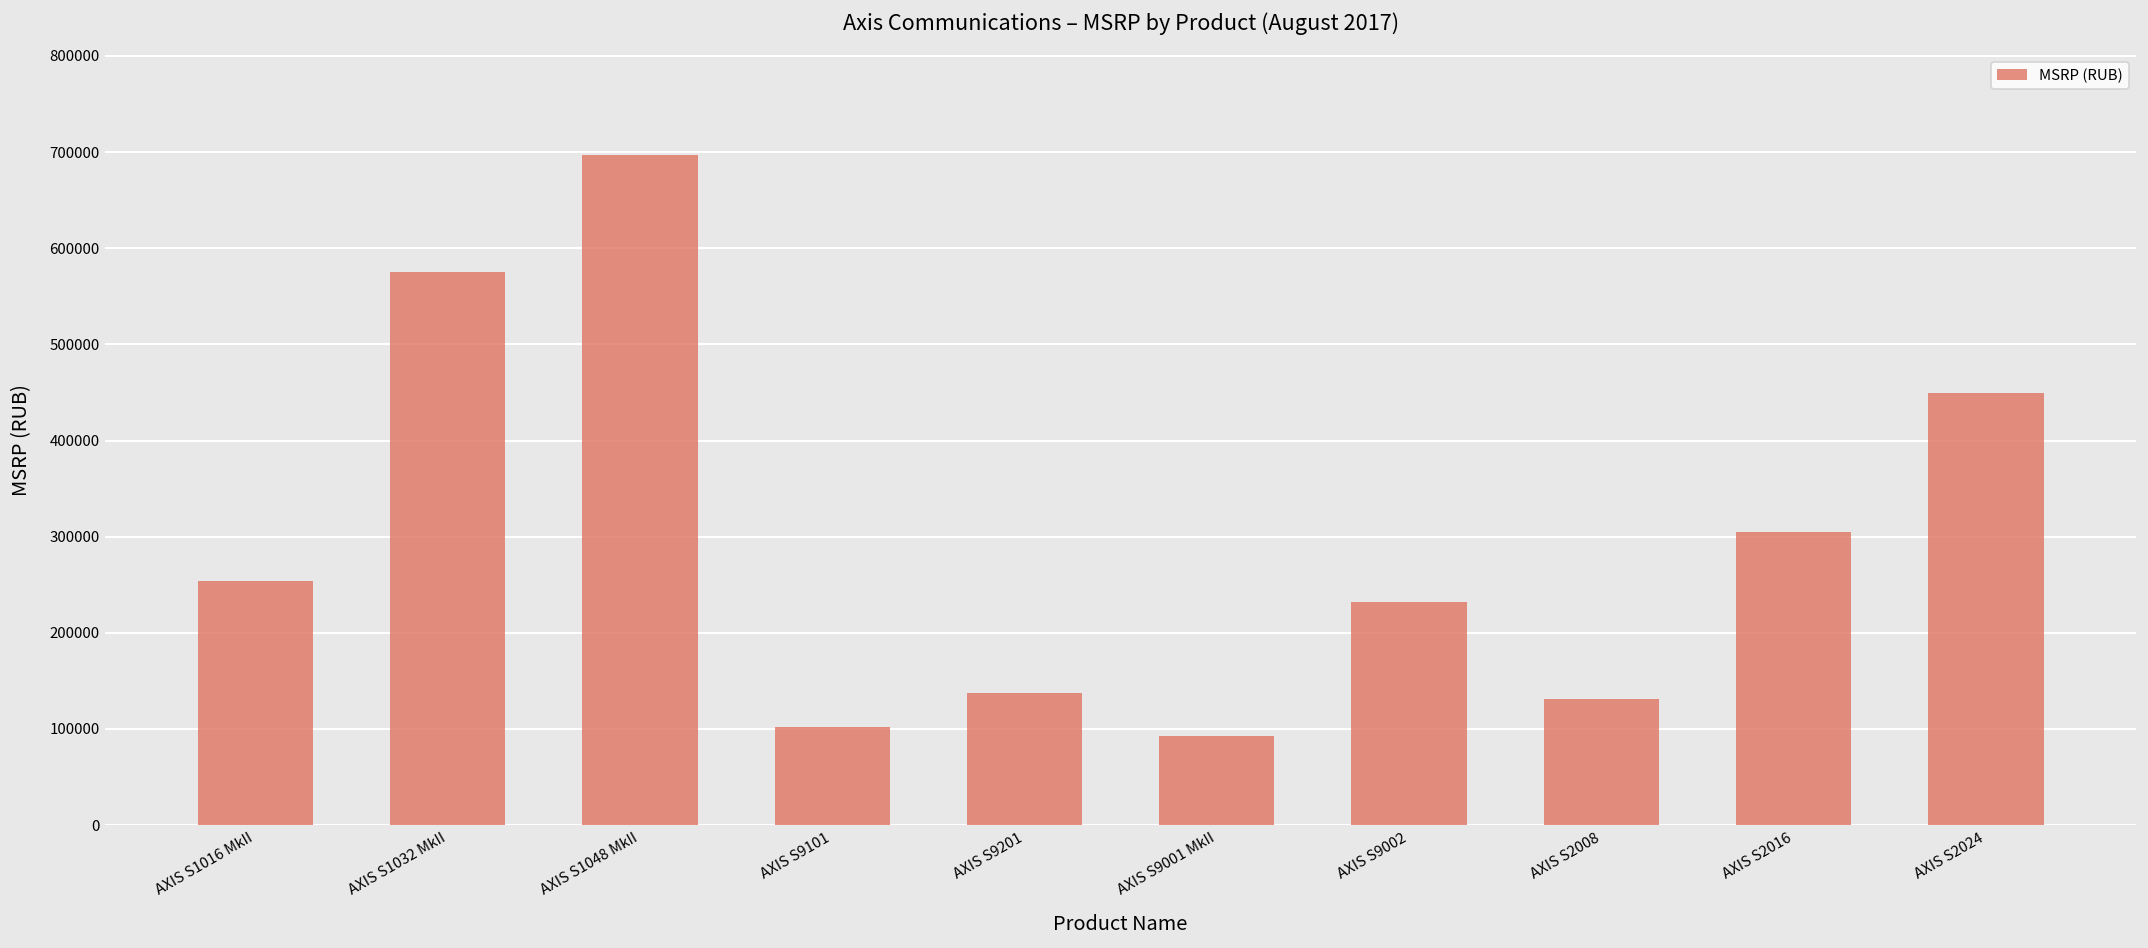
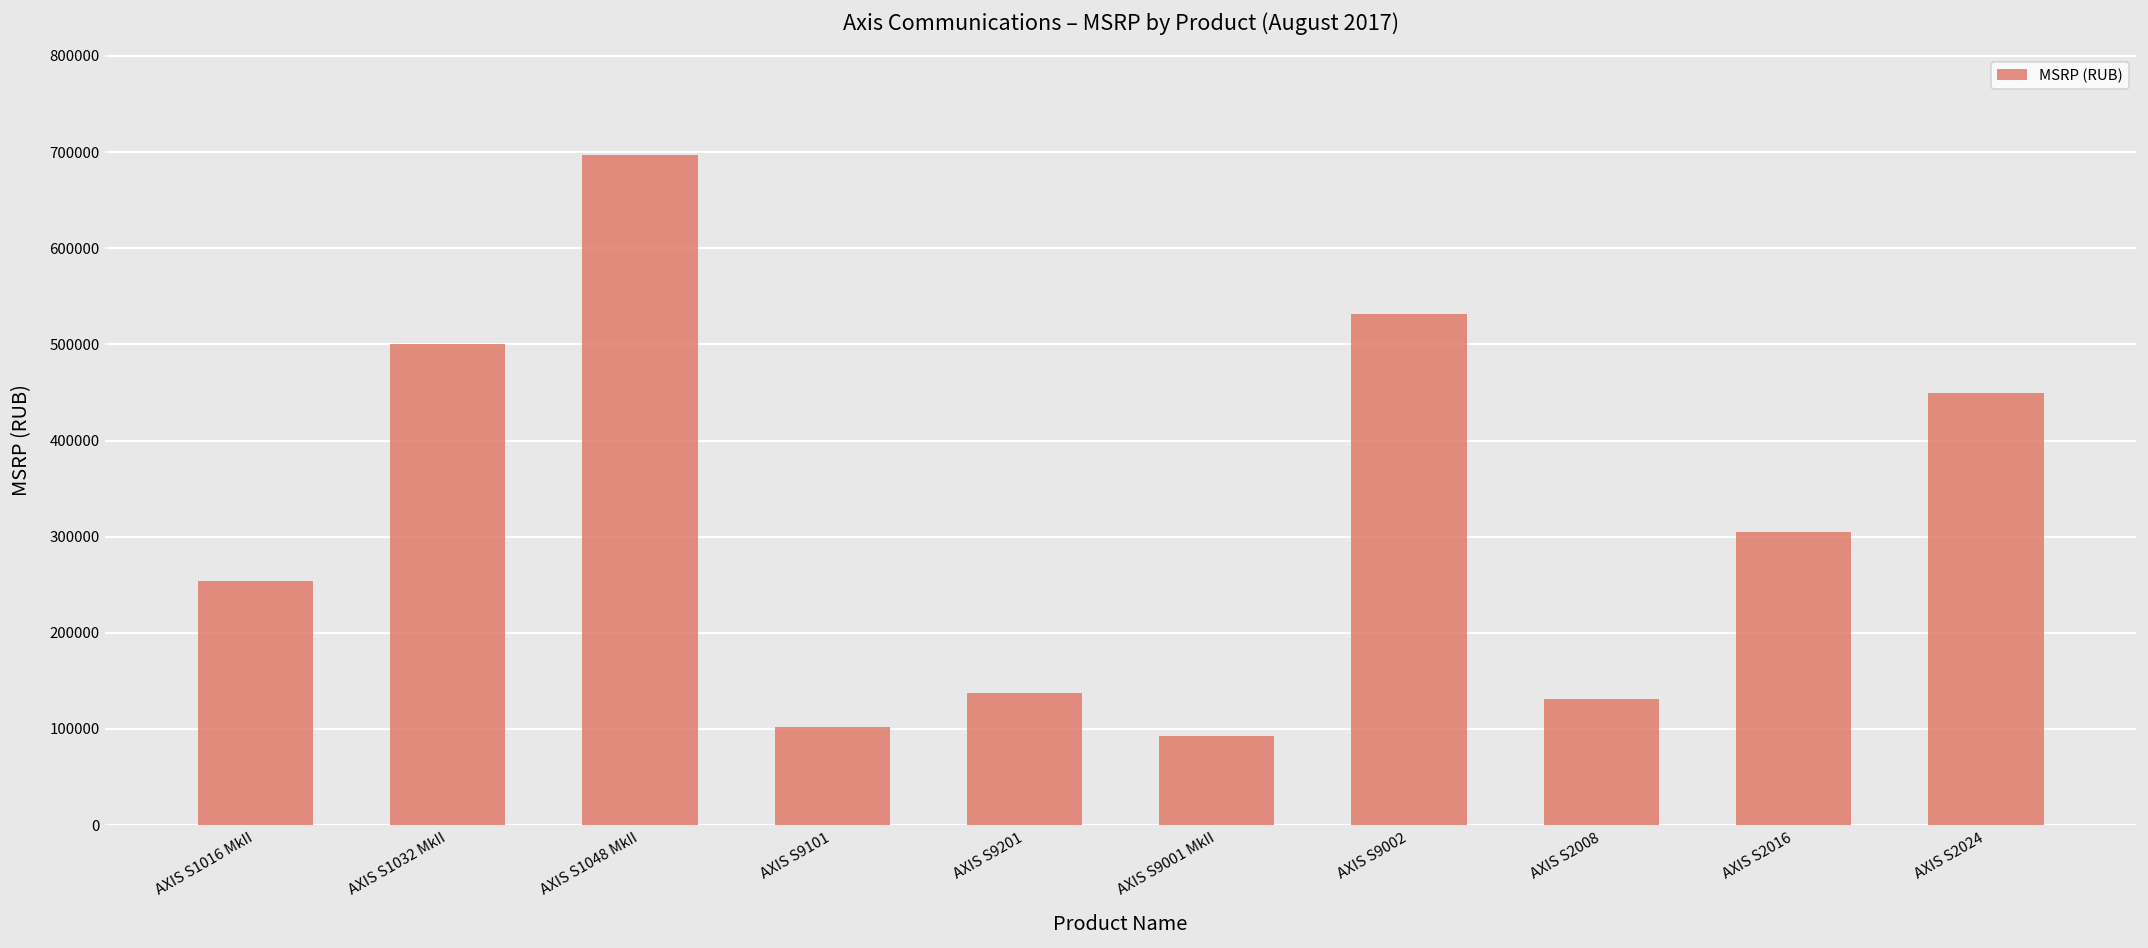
  {
    "AXIS S1016 MkII": 250000,
-   "AXIS S1032 MkII": 580000,
+   "AXIS S1032 MkII": 500000,
    "AXIS S1048 MkII": 700000,
    "AXIS S9101": 100000,
    "AXIS S9201": 140000,
    "AXIS S9001 MkII": 90000,
-   "AXIS S9002": 230000,
+   "AXIS S9002": 530000,
    "AXIS S2008": 130000,
    "AXIS S2016": 300000,
    "AXIS S2024": 450000
  }
